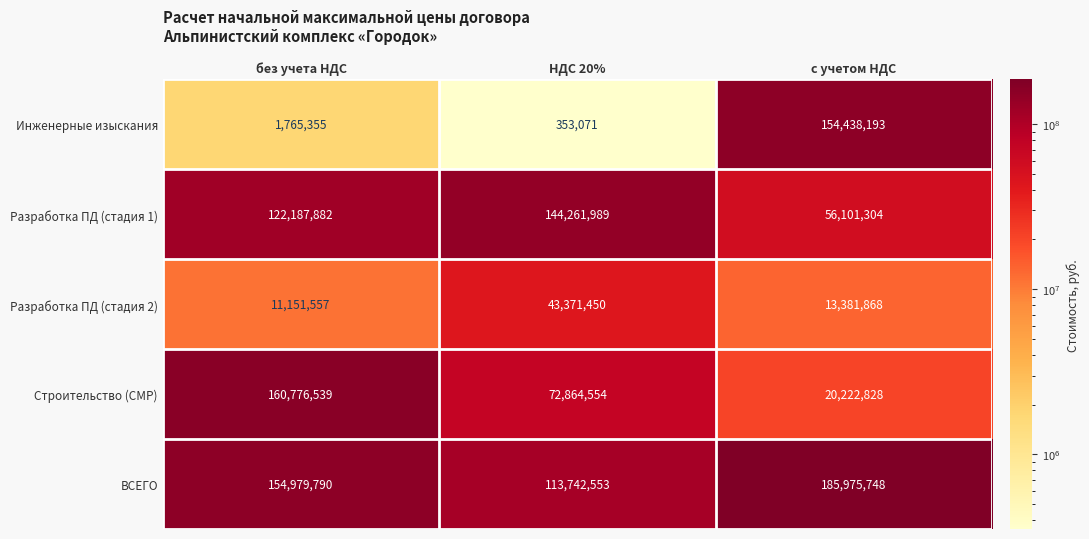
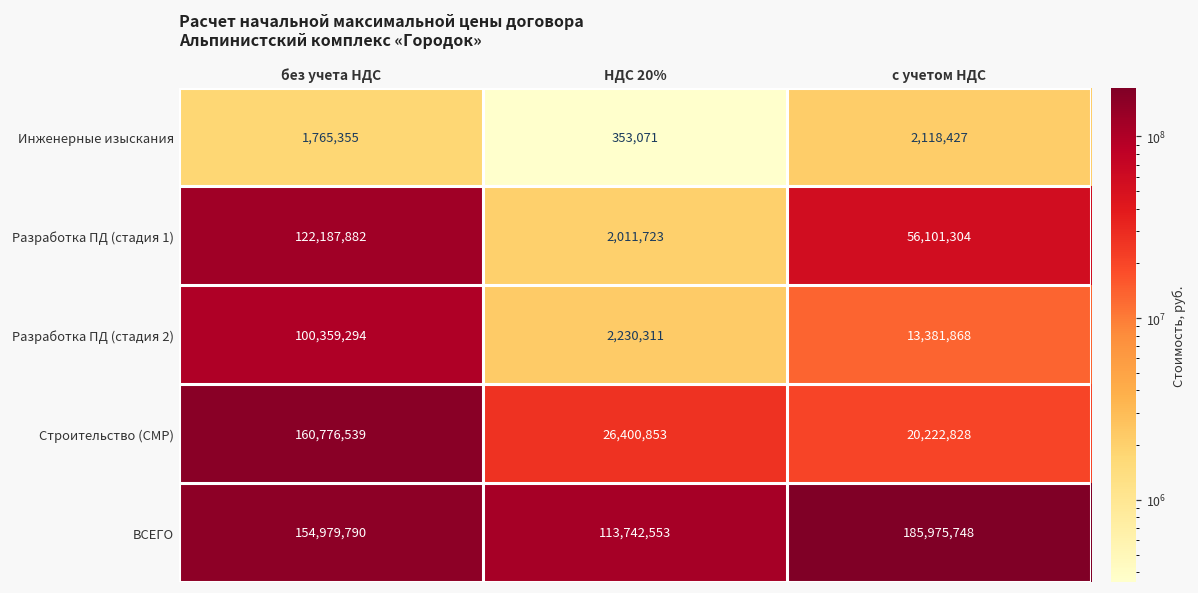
  {
    "Инженерные изыскания": {
      "без учета НДС": "1,765,355",
      "НДС 20%": "353,071",
-     "с учетом НДС": "154,438,193"
+     "с учетом НДС": "2,118,427"
    },
    "Разработка ПД (стадия 1)": {
      "без учета НДС": "122,187,882",
-     "НДС 20%": "144,261,989",
+     "НДС 20%": "2,011,723",
      "с учетом НДС": "56,101,304"
    },
    "Разработка ПД (стадия 2)": {
-     "без учета НДС": "11,151,557",
-     "НДС 20%": "43,371,450",
+     "без учета НДС": "100,359,294",
+     "НДС 20%": "2,230,311",
      "с учетом НДС": "13,381,868"
    },
    "Строительство (СМР)": {
      "без учета НДС": "160,776,539",
-     "НДС 20%": "72,864,554",
+     "НДС 20%": "26,400,853",
      "с учетом НДС": "20,222,828"
    },
    "ВСЕГО": {
      "без учета НДС": "154,979,790",
      "НДС 20%": "113,742,553",
      "с учетом НДС": "185,975,748"
    }
  }
